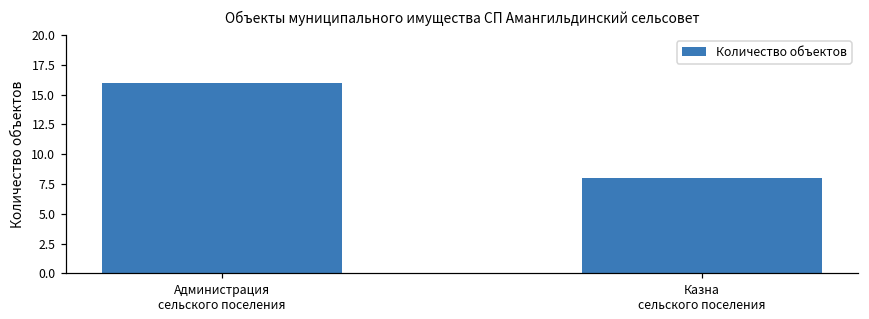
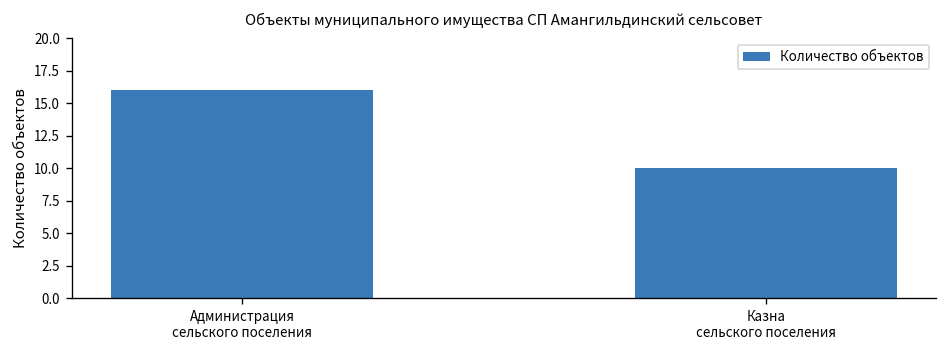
  {
    "Администрация сельского поселения": 16,
-   "Казна сельского поселения": 8
+   "Казна сельского поселения": 10
  }
